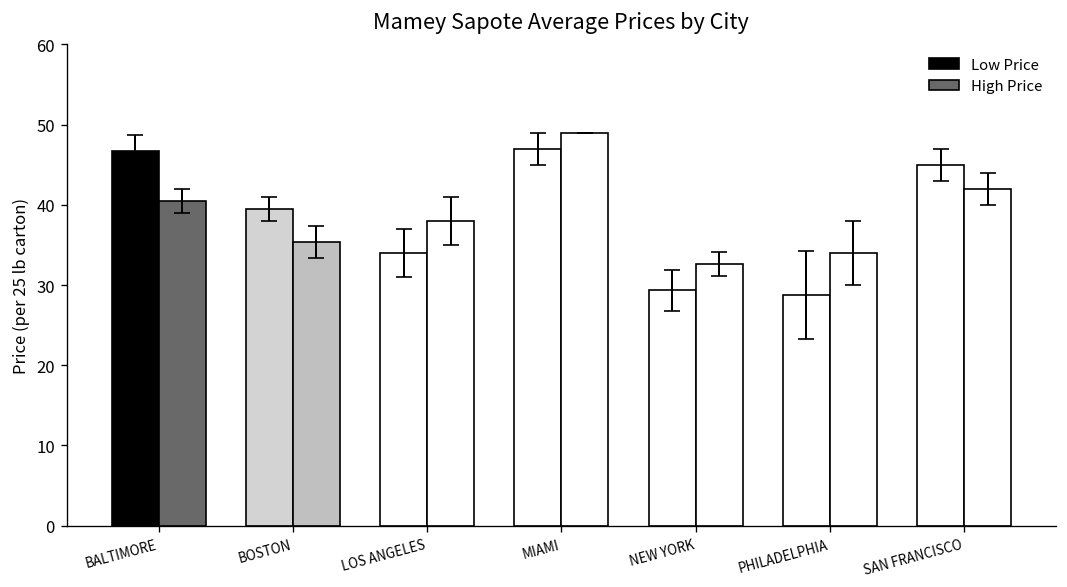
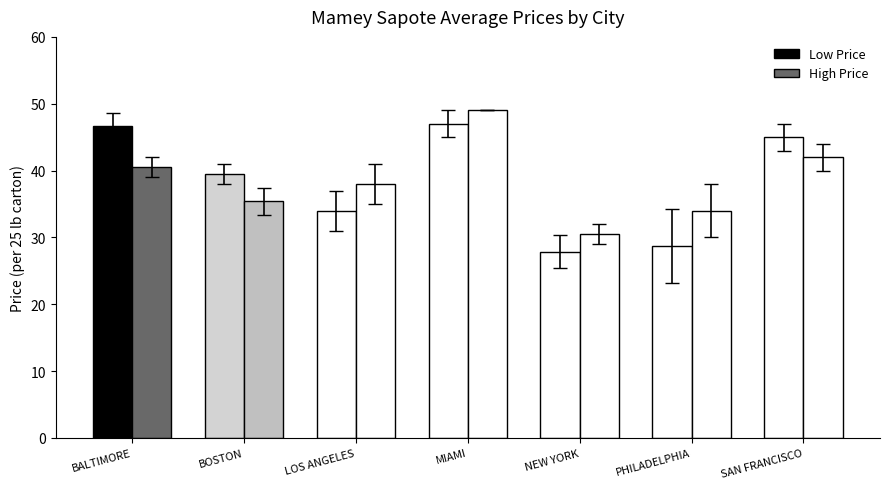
  {
    "Low Price": {
      "BALTIMORE": 47,
      "BOSTON": 40,
      "LOS ANGELES": 34,
      "MIAMI": 47,
-     "NEW YORK": 29,
+     "NEW YORK": 28,
      "PHILADELPHIA": 29,
      "SAN FRANCISCO": 45
    },
    "High Price": {
      "BALTIMORE": 40,
      "BOSTON": 35,
      "LOS ANGELES": 38,
      "MIAMI": 49,
-     "NEW YORK": 33,
+     "NEW YORK": 30,
      "PHILADELPHIA": 34,
      "SAN FRANCISCO": 42
    }
  }
